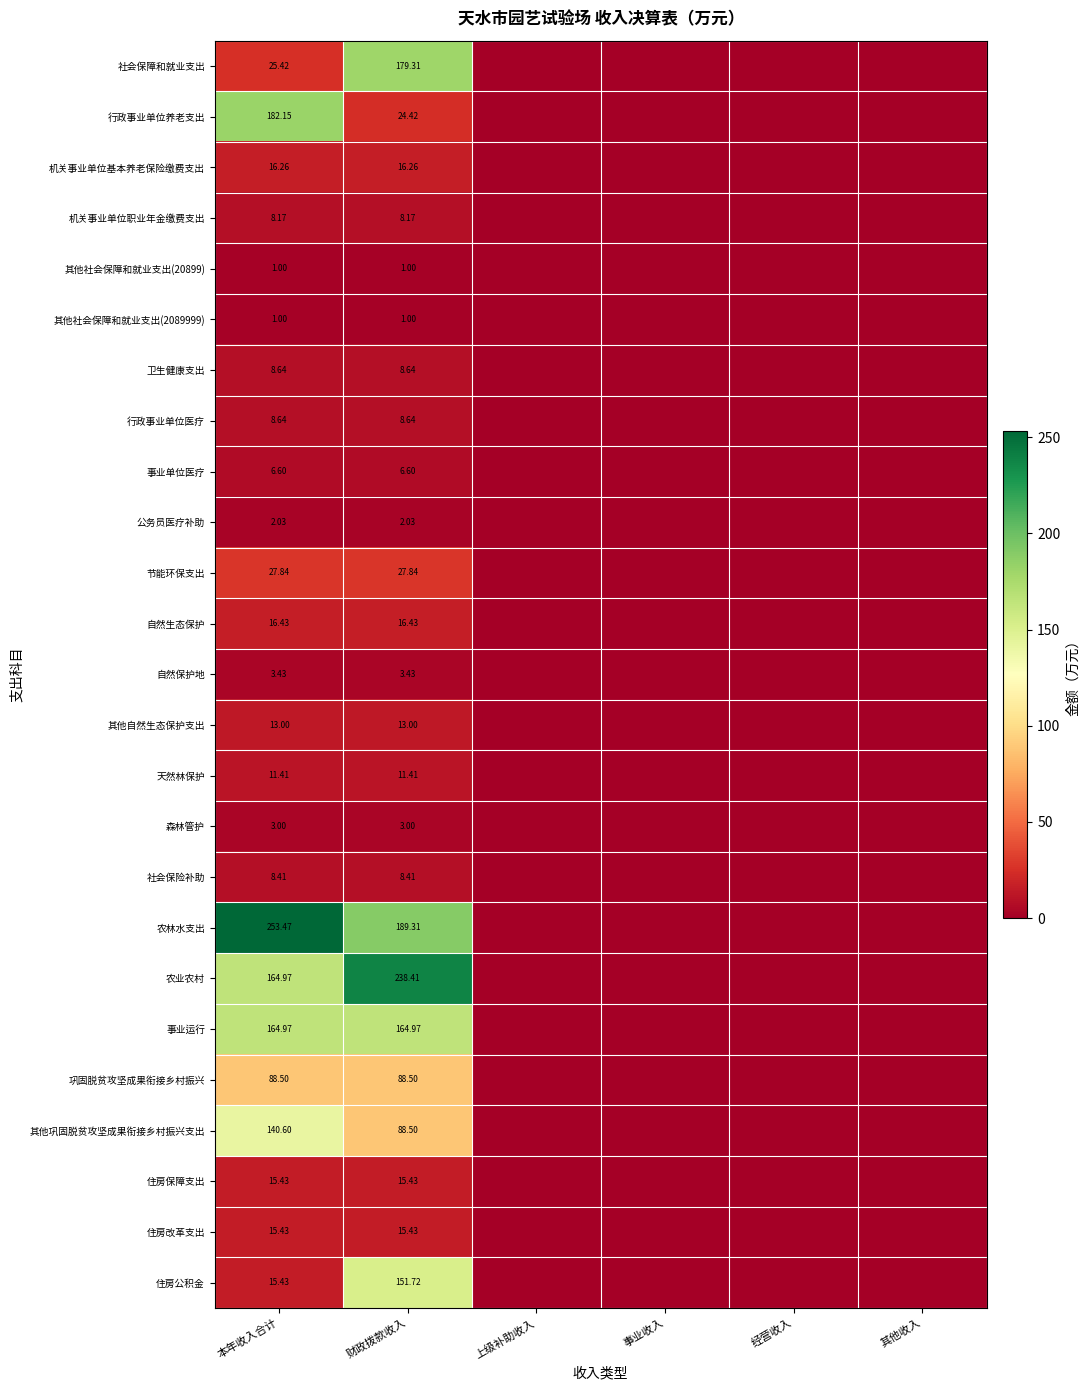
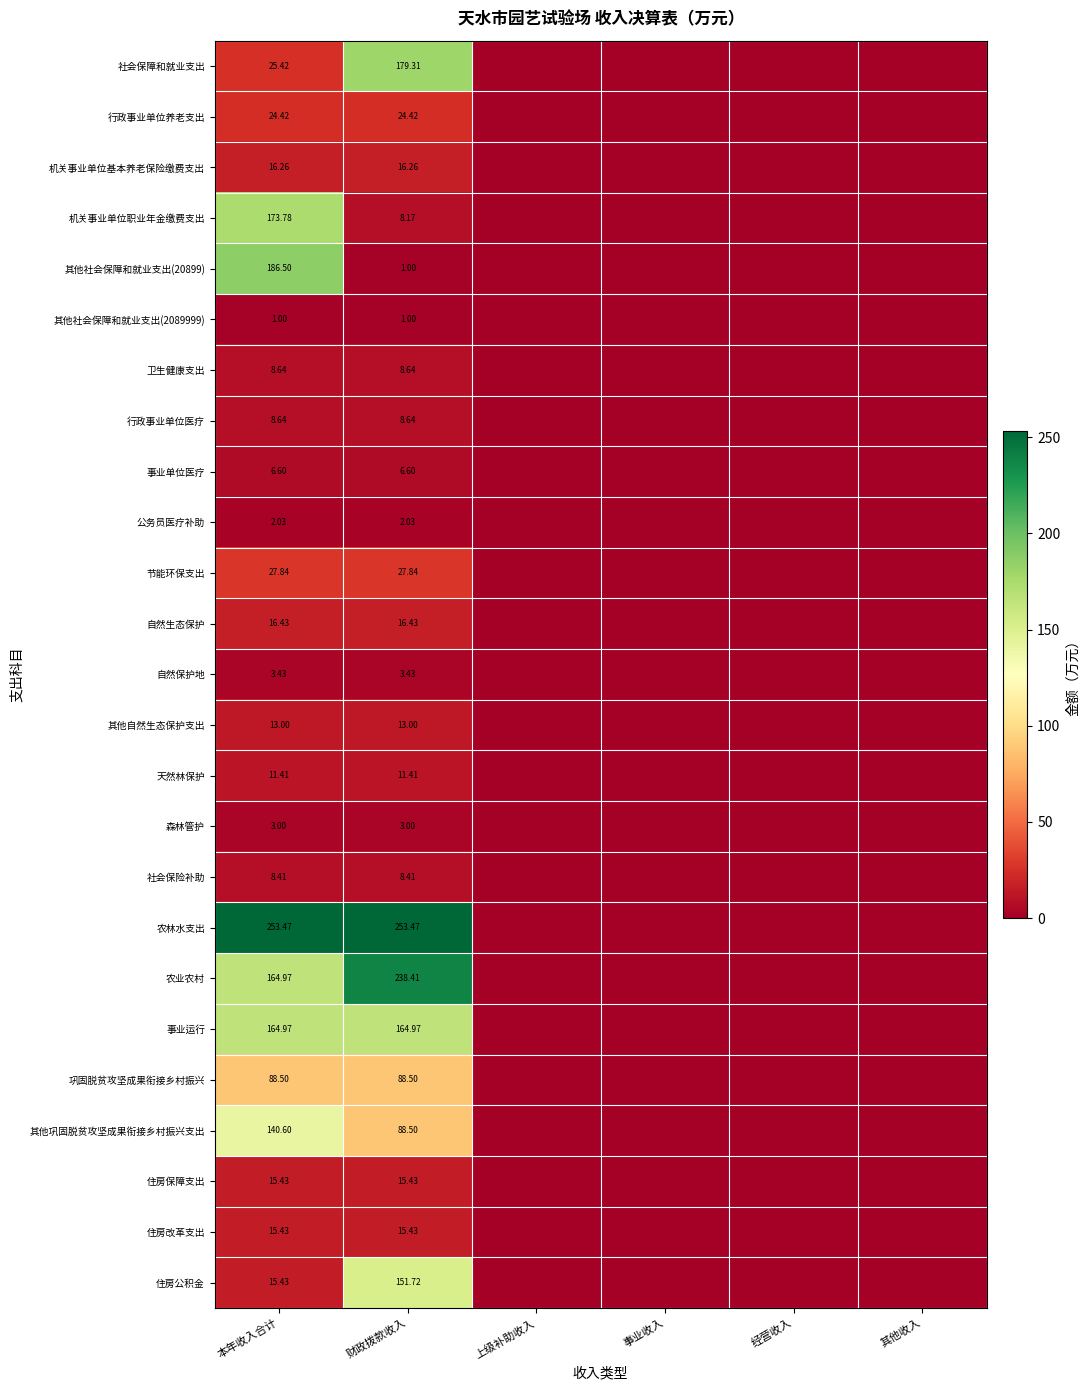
  {
    "社会保障和就业支出": {
      "本年收入合计": 25.42,
      "财政拨款收入": 179.31
    },
    "行政事业单位养老支出": {
-     "本年收入合计": 182.15,
+     "本年收入合计": 24.42,
      "财政拨款收入": 24.42
    },
    "机关事业单位基本养老保险缴费支出": {
      "本年收入合计": 16.26,
      "财政拨款收入": 16.26
    },
    "机关事业单位职业年金缴费支出": {
-     "本年收入合计": 8.17,
+     "本年收入合计": 173.78,
      "财政拨款收入": 8.17
    },
    "其他社会保障和就业支出(20899)": {
-     "本年收入合计": 1.00,
+     "本年收入合计": 186.50,
      "财政拨款收入": 1.00
    },
    "其他社会保障和就业支出(2089999)": {
      "本年收入合计": 1.00,
      "财政拨款收入": 1.00
    },
    "卫生健康支出": {
      "本年收入合计": 8.64,
      "财政拨款收入": 8.64
    },
    "行政事业单位医疗": {
      "本年收入合计": 8.64,
      "财政拨款收入": 8.64
    },
    "事业单位医疗": {
      "本年收入合计": 6.60,
      "财政拨款收入": 6.60
    },
    "公务员医疗补助": {
      "本年收入合计": 2.03,
      "财政拨款收入": 2.03
    },
    "节能环保支出": {
      "本年收入合计": 27.84,
      "财政拨款收入": 27.84
    },
    "自然生态保护": {
      "本年收入合计": 16.43,
      "财政拨款收入": 16.43
    },
    "自然保护地": {
      "本年收入合计": 3.43,
      "财政拨款收入": 3.43
    },
    "其他自然生态保护支出": {
      "本年收入合计": 13.00,
      "财政拨款收入": 13.00
    },
    "天然林保护": {
      "本年收入合计": 11.41,
      "财政拨款收入": 11.41
    },
    "森林管护": {
      "本年收入合计": 3.00,
      "财政拨款收入": 3.00
    },
    "社会保险补助": {
      "本年收入合计": 8.41,
      "财政拨款收入": 8.41
    },
    "农林水支出": {
      "本年收入合计": 253.47,
-     "财政拨款收入": 189.31
+     "财政拨款收入": 253.47
    },
    "农业农村": {
      "本年收入合计": 164.97,
      "财政拨款收入": 238.41
    },
    "事业运行": {
      "本年收入合计": 164.97,
      "财政拨款收入": 164.97
    },
    "巩固脱贫攻坚成果衔接乡村振兴": {
      "本年收入合计": 88.50,
      "财政拨款收入": 88.50
    },
    "其他巩固脱贫攻坚成果衔接乡村振兴支出": {
      "本年收入合计": 140.60,
      "财政拨款收入": 88.50
    },
    "住房保障支出": {
      "本年收入合计": 15.43,
      "财政拨款收入": 15.43
    },
    "住房改革支出": {
      "本年收入合计": 15.43,
      "财政拨款收入": 15.43
    },
    "住房公积金": {
      "本年收入合计": 15.43,
      "财政拨款收入": 151.72
    }
  }
